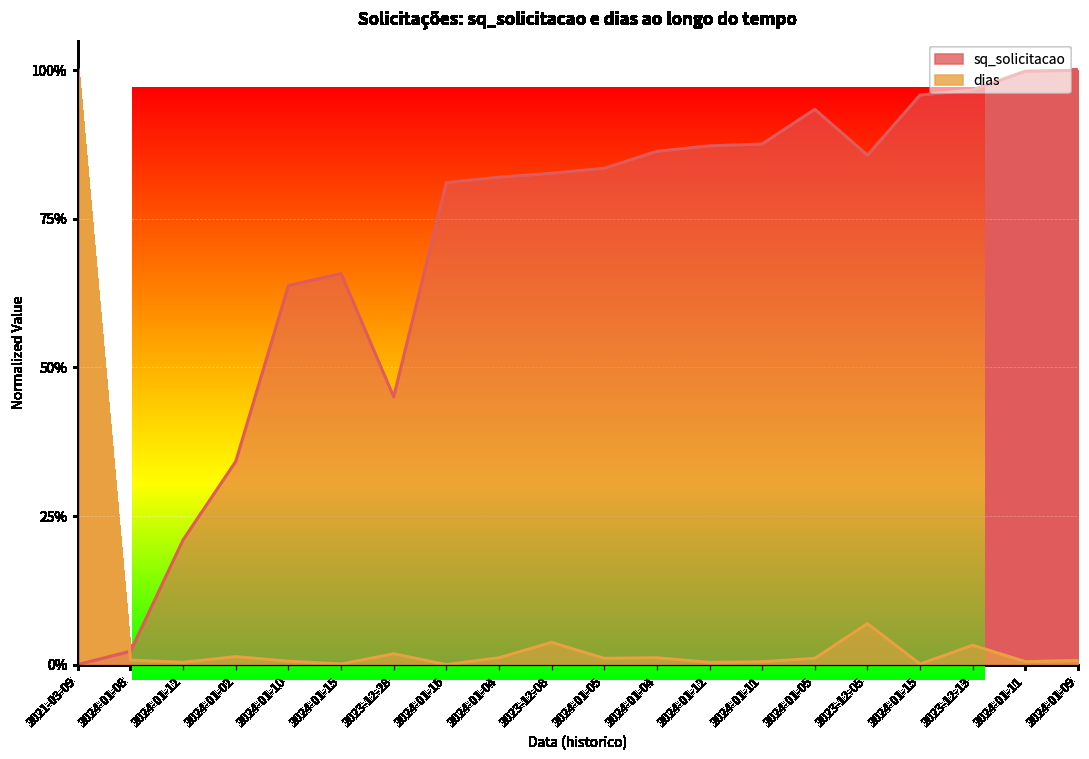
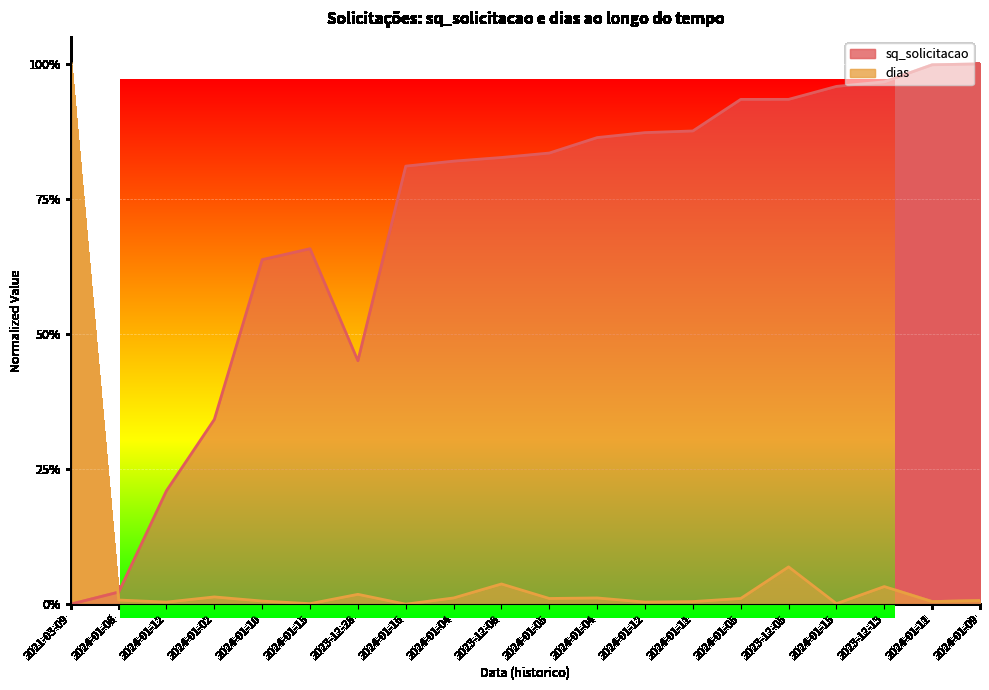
  {
    "sq_solicitacao": {
      "2021-03-09": "0%",
      "2024-01-08": "2%",
      "2024-01-02": "34%",
      "2024-01-10": "64%",
      "2023-12-28": "45%",
      "2024-01-16": "81%",
      "2023-12-08": "83%",
-     "2023-12-05": "86%",
+     "2023-12-05": "93%",
      "2024-01-09": "100%"
    },
    "dias": {
      "2021-03-09": "100%",
      "2024-01-08": "1%",
      "2024-01-02": "1%",
      "2024-01-10": "1%",
      "2023-12-28": "2%",
      "2024-01-16": "0%",
      "2023-12-08": "4%",
      "2023-12-05": "7%",
      "2023-12-13": "3%",
      "2024-01-09": "1%"
    }
  }
